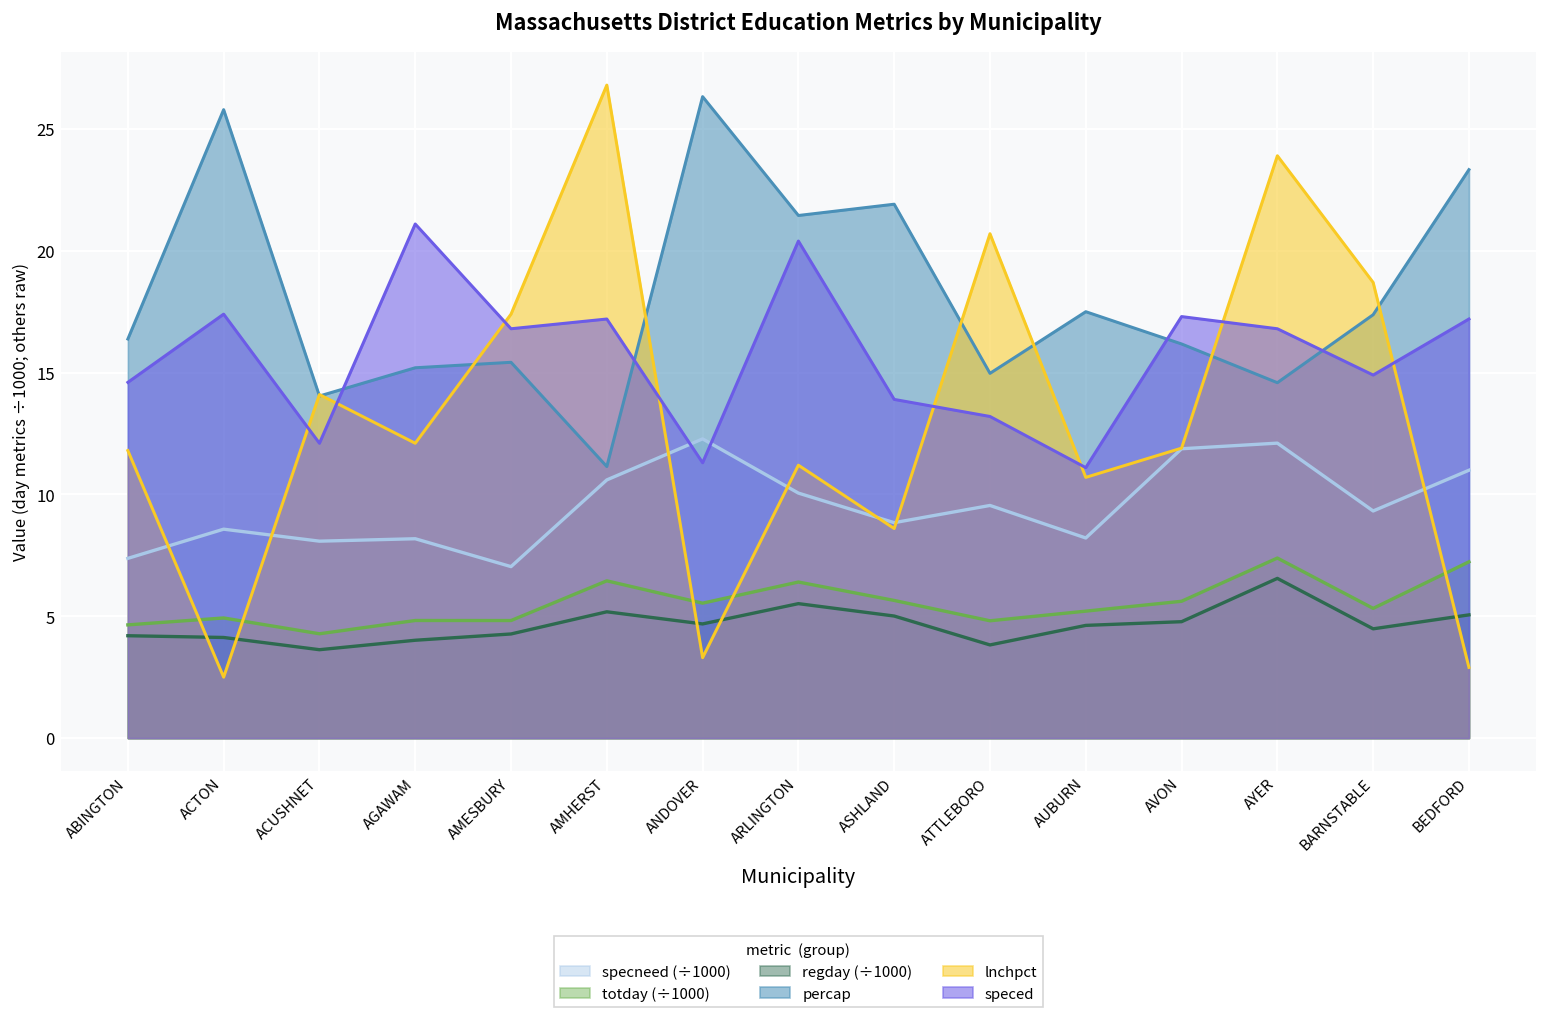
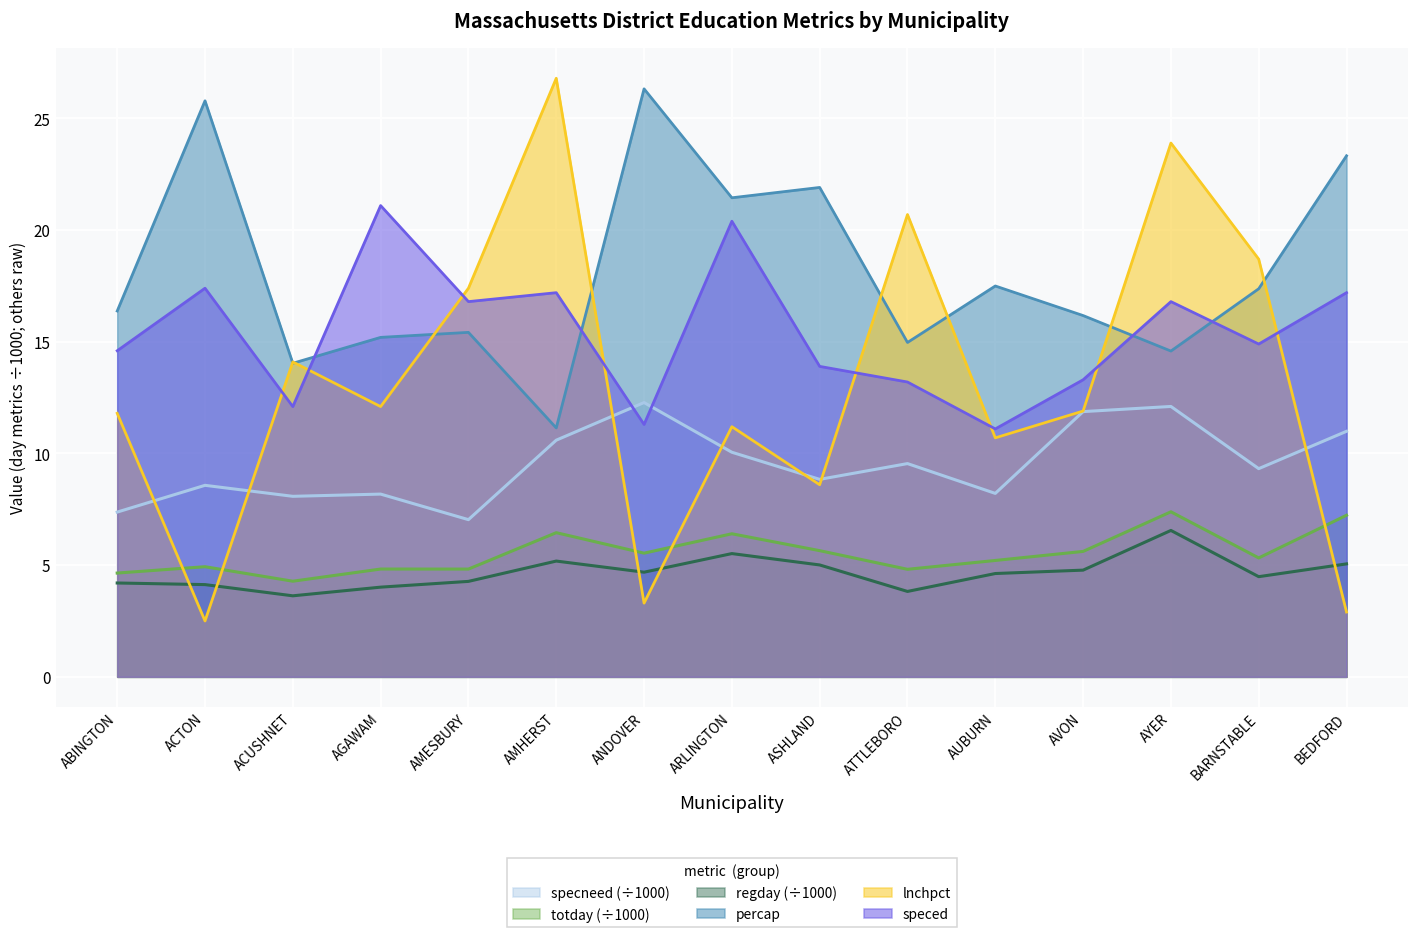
  {
    "specneed (÷1000)": {
      "ABINGTON": 7.4,
      "ACTON": 8.6,
      "ACUSHNET": 8.1,
      "AGAWAM": 8.2,
      "AMESBURY": 7.0,
      "AMHERST": 10.6,
      "ANDOVER": 12.3,
      "ARLINGTON": 10.1,
      "ASHLAND": 8.8,
      "ATTLEBORO": 9.5,
      "AUBURN": 8.2,
      "AYER": 12.1,
      "BARNSTABLE": 9.3,
      "BEDFORD": 11.0
    },
    "totday (÷1000)": {
      "ABINGTON": 4.6,
      "ACTON": 4.9,
      "ACUSHNET": 4.3,
      "AGAWAM": 4.8,
      "AMESBURY": 4.8,
      "AMHERST": 6.5,
      "ANDOVER": 5.5,
      "ARLINGTON": 6.4,
      "ASHLAND": 5.6,
      "ATTLEBORO": 4.8,
      "AUBURN": 5.2,
      "AVON": 5.6,
      "AYER": 7.4,
      "BARNSTABLE": 5.3,
      "BEDFORD": 7.2
    },
    "regday (÷1000)": {
      "ABINGTON": 4.2,
      "ACTON": 4.1,
      "ACUSHNET": 3.6,
      "AGAWAM": 4.0,
      "AMESBURY": 4.3,
      "AMHERST": 5.2,
      "ANDOVER": 4.7,
      "ARLINGTON": 5.5,
      "ASHLAND": 5.0,
      "ATTLEBORO": 3.8,
      "AUBURN": 4.6,
      "AVON": 4.8,
      "AYER": 6.6,
      "BARNSTABLE": 4.5,
      "BEDFORD": 5.1
    },
    "percap": {
      "ABINGTON": 16.4,
      "ACTON": 25.8,
      "AGAWAM": 15.2,
      "AMESBURY": 15.4,
      "AMHERST": 11.1,
      "ANDOVER": 26.3,
      "ARLINGTON": 21.4,
      "ASHLAND": 21.9,
      "ATTLEBORO": 15.0,
      "AUBURN": 17.5,
      "AVON": 16.2,
      "AYER": 14.6,
      "BARNSTABLE": 17.4,
      "BEDFORD": 23.3
    },
    "lnchpct": {
      "ABINGTON": 11.8,
      "ACTON": 2.5,
      "AGAWAM": 12.1,
      "AMESBURY": 17.4,
      "AMHERST": 26.8,
      "ANDOVER": 3.3,
      "ARLINGTON": 11.2,
      "ASHLAND": 8.6,
      "ATTLEBORO": 20.7,
      "AUBURN": 10.7,
      "AYER": 23.9,
      "BARNSTABLE": 18.7,
      "BEDFORD": 2.9
    },
    "speced": {
      "ABINGTON": 14.6,
      "ACTON": 17.4,
      "ACUSHNET": 12.1,
      "AGAWAM": 21.1,
      "AMESBURY": 16.8,
      "AMHERST": 17.2,
      "ANDOVER": 11.3,
      "ARLINGTON": 20.4,
      "ASHLAND": 13.9,
      "ATTLEBORO": 13.2,
      "AUBURN": 11.1,
-     "AVON": 17.3,
+     "AVON": 13.3,
      "AYER": 16.8,
      "BARNSTABLE": 14.9,
      "BEDFORD": 17.2
    }
  }
